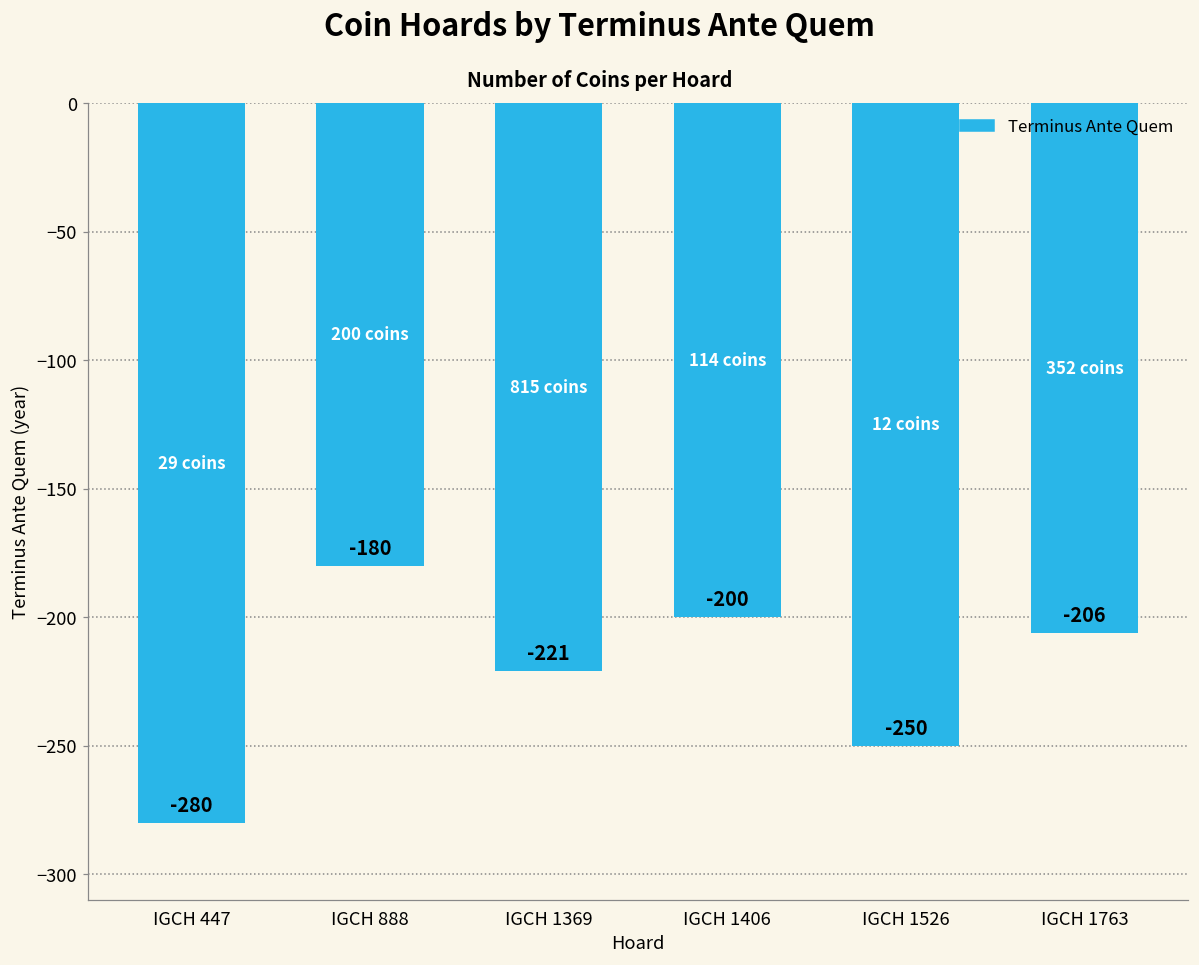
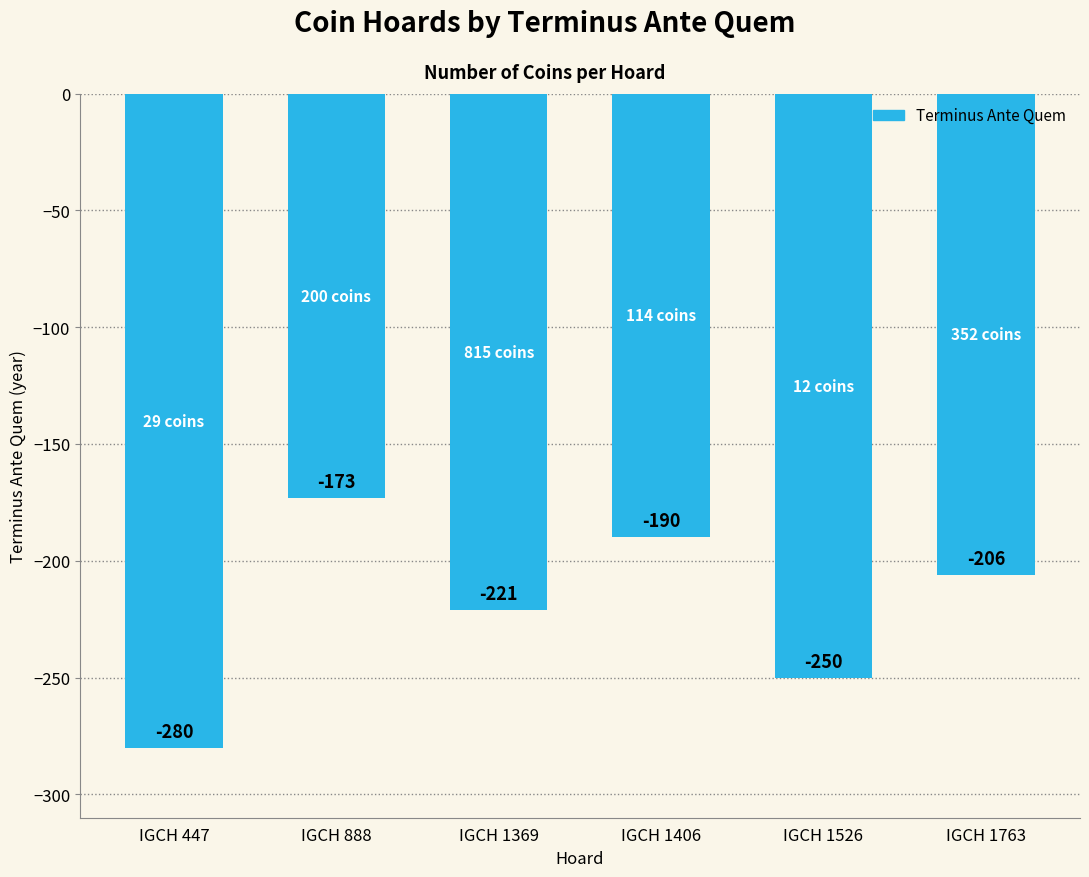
  {
    "IGCH 447": -280,
-   "IGCH 888": -180,
+   "IGCH 888": -173,
    "IGCH 1369": -221,
-   "IGCH 1406": -200,
+   "IGCH 1406": -190,
    "IGCH 1526": -250,
    "IGCH 1763": -206
  }
